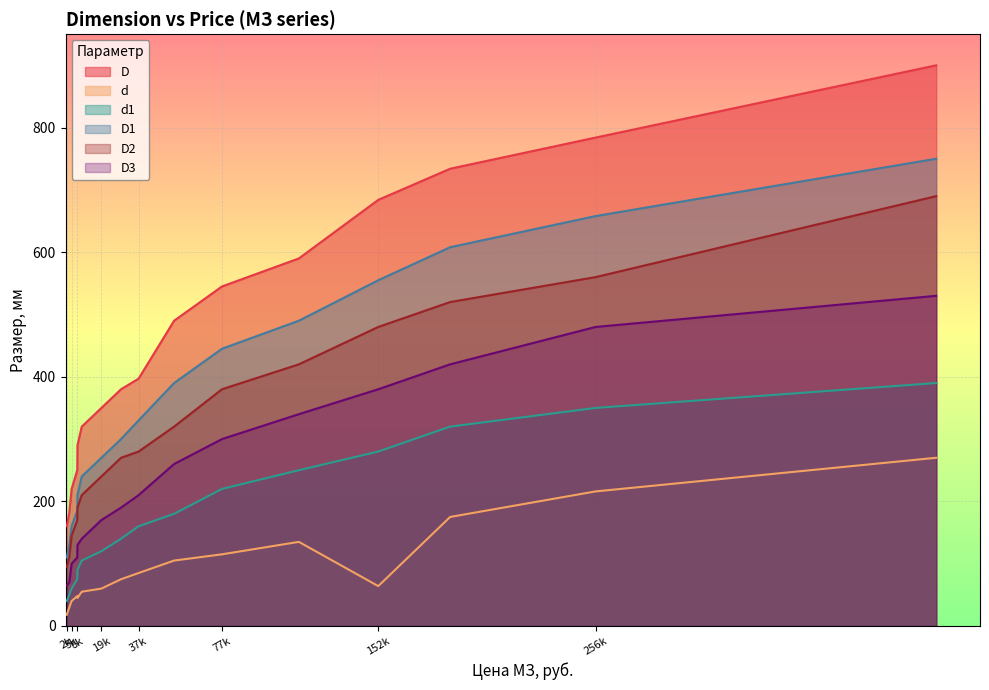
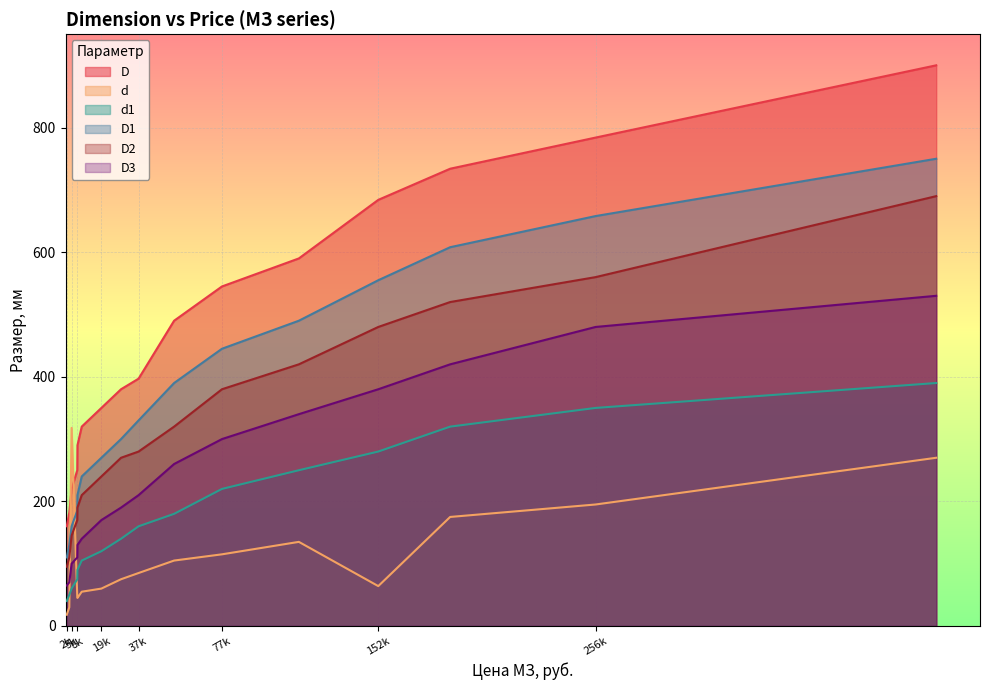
  {
    "D": {
      "2k": 160,
      "5k": 220,
      "8k": 290,
      "19k": 350,
      "37k": 400,
      "77k": 550,
      "152k": 680,
      "256k": 780
    },
    "d": {
      "2k": 20,
-     "5k": 40,
+     "5k": 320,
      "8k": 50,
      "19k": 60,
      "37k": 90,
      "77k": 120,
      "152k": 60,
-     "256k": 220
+     "256k": 200
    }
  }
